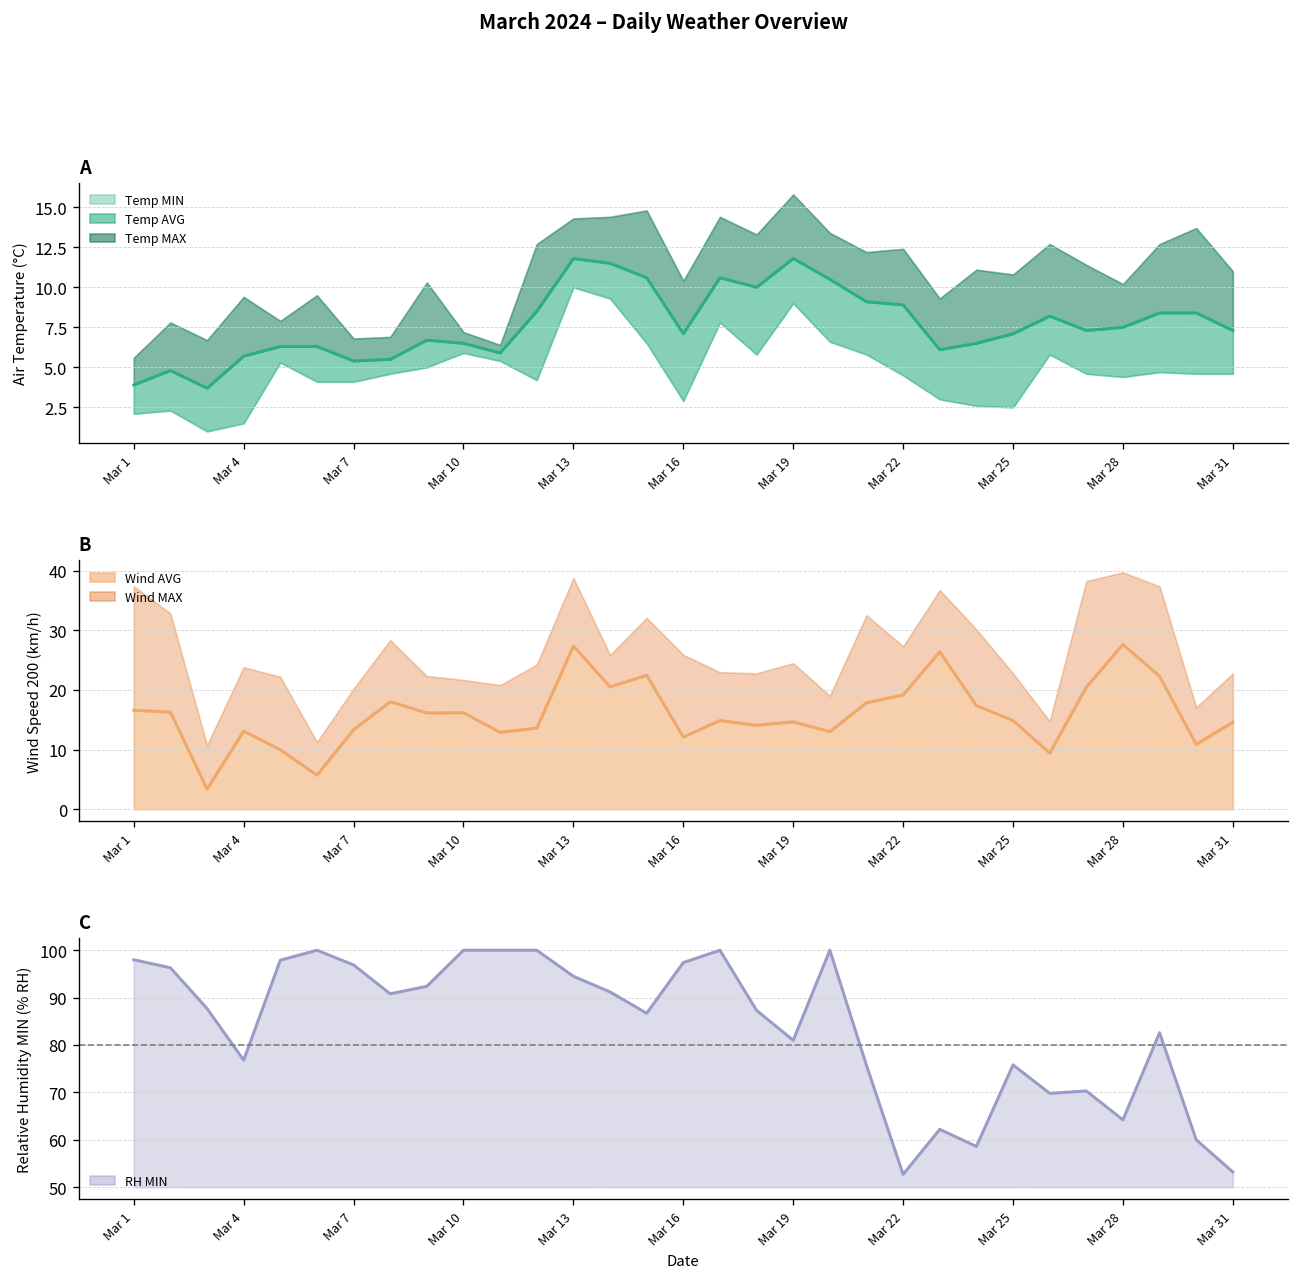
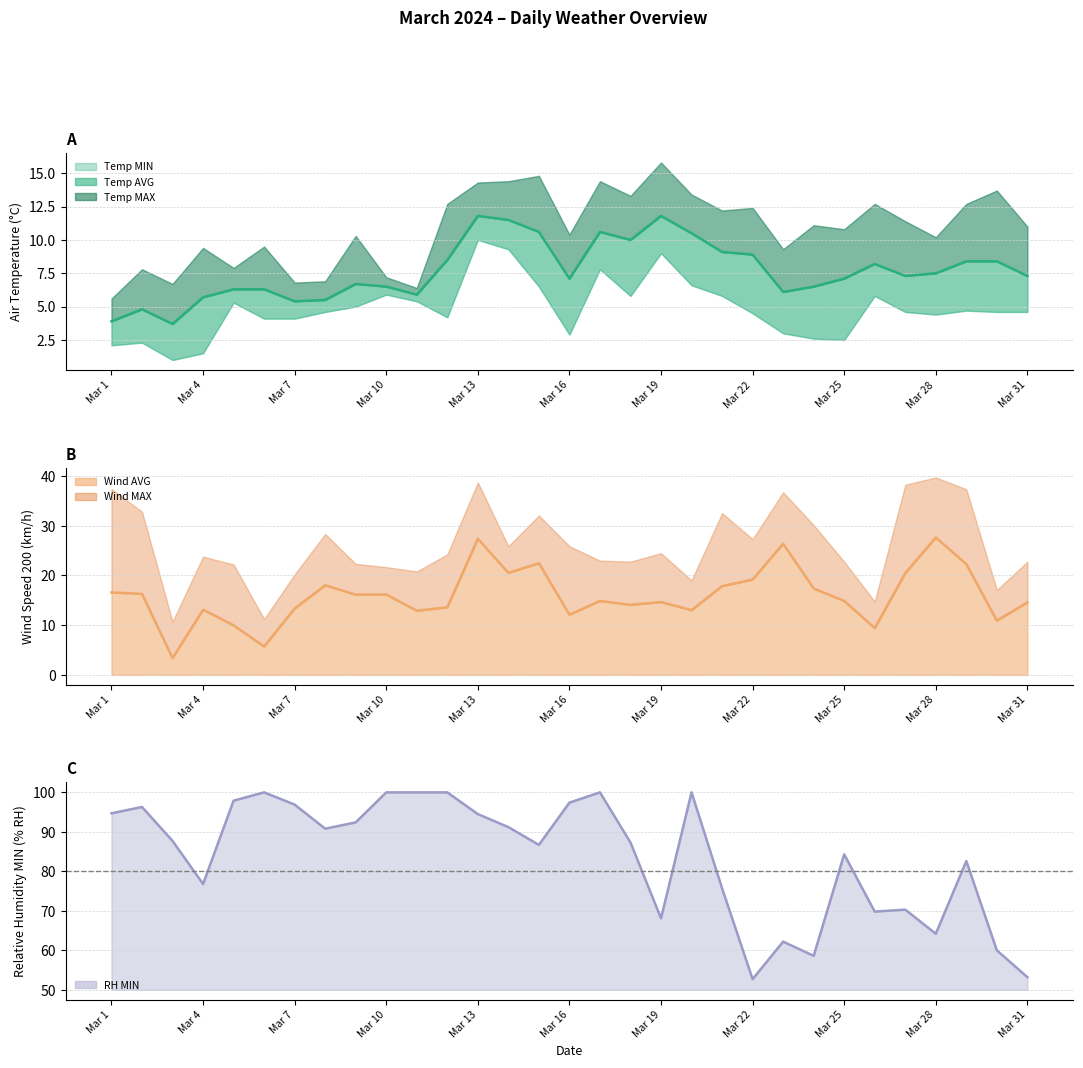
  {
    "C": {
-     "Mar 1": 98,
+     "Mar 1": 95,
      "Mar 4": 77,
      "Mar 7": 97,
      "Mar 10": 100,
      "Mar 13": 95,
      "Mar 16": 97,
-     "Mar 19": 81,
+     "Mar 19": 68,
      "Mar 22": 53,
-     "Mar 25": 76,
+     "Mar 25": 84,
      "Mar 28": 64,
      "Mar 31": 53
    }
  }
